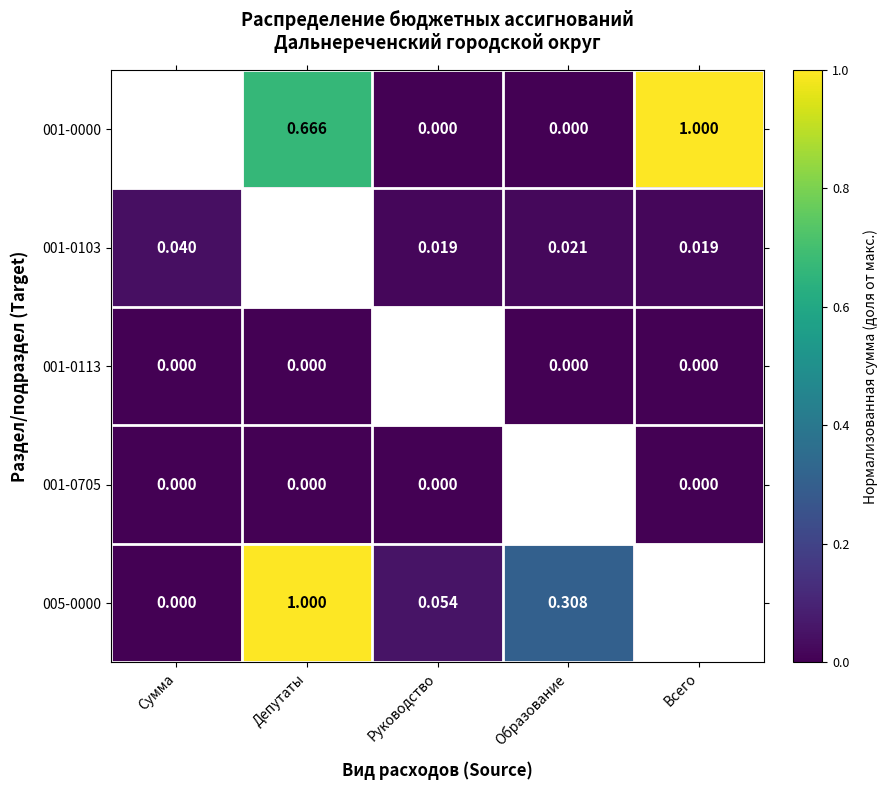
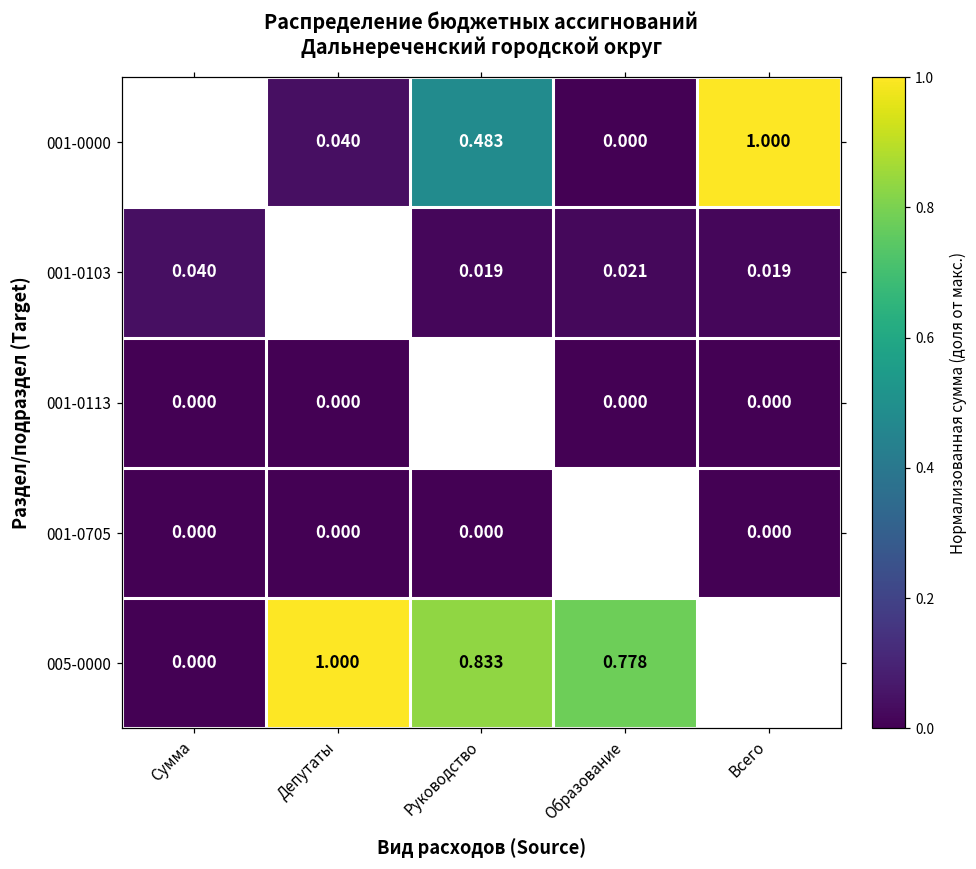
  {
    "001-0000": {
-     "Депутаты": 0.666,
-     "Руководство": 0.000,
+     "Депутаты": 0.040,
+     "Руководство": 0.483,
      "Образование": 0.000,
      "Всего": 1.000
    },
    "001-0103": {
      "Сумма": 0.040,
      "Руководство": 0.019,
      "Образование": 0.021,
      "Всего": 0.019
    },
    "001-0113": {
      "Сумма": 0.000,
      "Депутаты": 0.000,
      "Образование": 0.000,
      "Всего": 0.000
    },
    "001-0705": {
      "Сумма": 0.000,
      "Депутаты": 0.000,
      "Руководство": 0.000,
      "Всего": 0.000
    },
    "005-0000": {
      "Сумма": 0.000,
      "Депутаты": 1.000,
-     "Руководство": 0.054,
-     "Образование": 0.308
+     "Руководство": 0.833,
+     "Образование": 0.778
    }
  }
